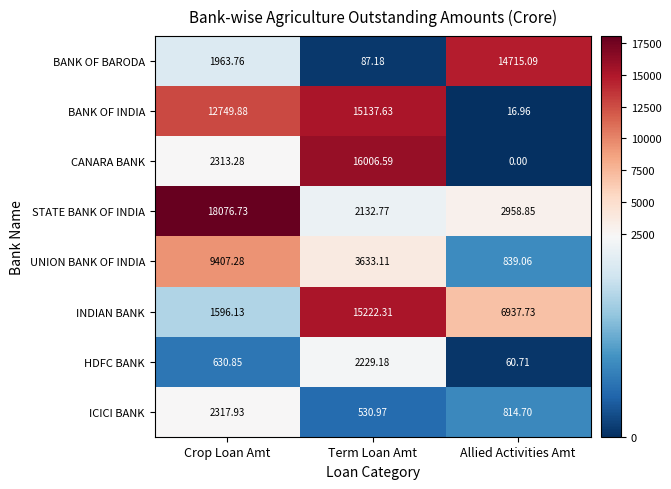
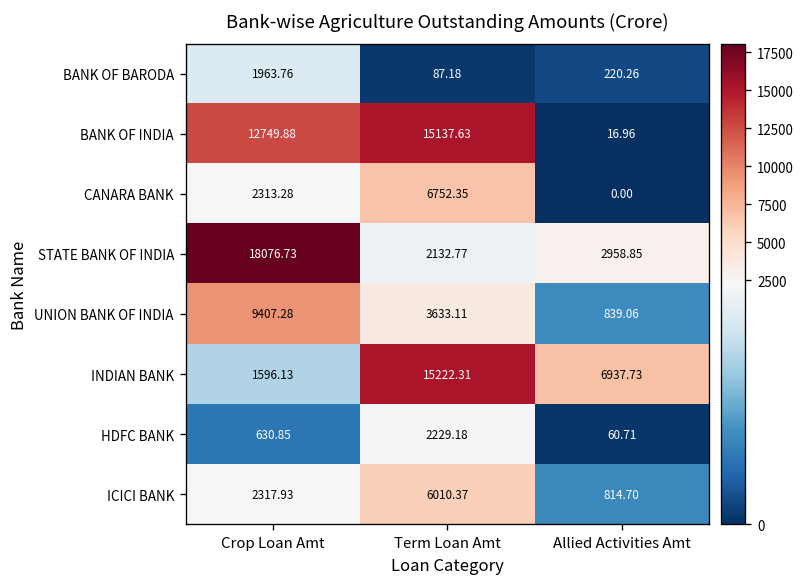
  {
    "BANK OF BARODA": {
      "Crop Loan Amt": 1963.76,
      "Term Loan Amt": 87.18,
-     "Allied Activities Amt": 14715.09
+     "Allied Activities Amt": 220.26
    },
    "BANK OF INDIA": {
      "Crop Loan Amt": 12749.88,
      "Term Loan Amt": 15137.63,
      "Allied Activities Amt": 16.96
    },
    "CANARA BANK": {
      "Crop Loan Amt": 2313.28,
-     "Term Loan Amt": 16006.59,
+     "Term Loan Amt": 6752.35,
      "Allied Activities Amt": 0.00
    },
    "STATE BANK OF INDIA": {
      "Crop Loan Amt": 18076.73,
      "Term Loan Amt": 2132.77,
      "Allied Activities Amt": 2958.85
    },
    "UNION BANK OF INDIA": {
      "Crop Loan Amt": 9407.28,
      "Term Loan Amt": 3633.11,
      "Allied Activities Amt": 839.06
    },
    "INDIAN BANK": {
      "Crop Loan Amt": 1596.13,
      "Term Loan Amt": 15222.31,
      "Allied Activities Amt": 6937.73
    },
    "HDFC BANK": {
      "Crop Loan Amt": 630.85,
      "Term Loan Amt": 2229.18,
      "Allied Activities Amt": 60.71
    },
    "ICICI BANK": {
      "Crop Loan Amt": 2317.93,
-     "Term Loan Amt": 530.97,
+     "Term Loan Amt": 6010.37,
      "Allied Activities Amt": 814.70
    }
  }
